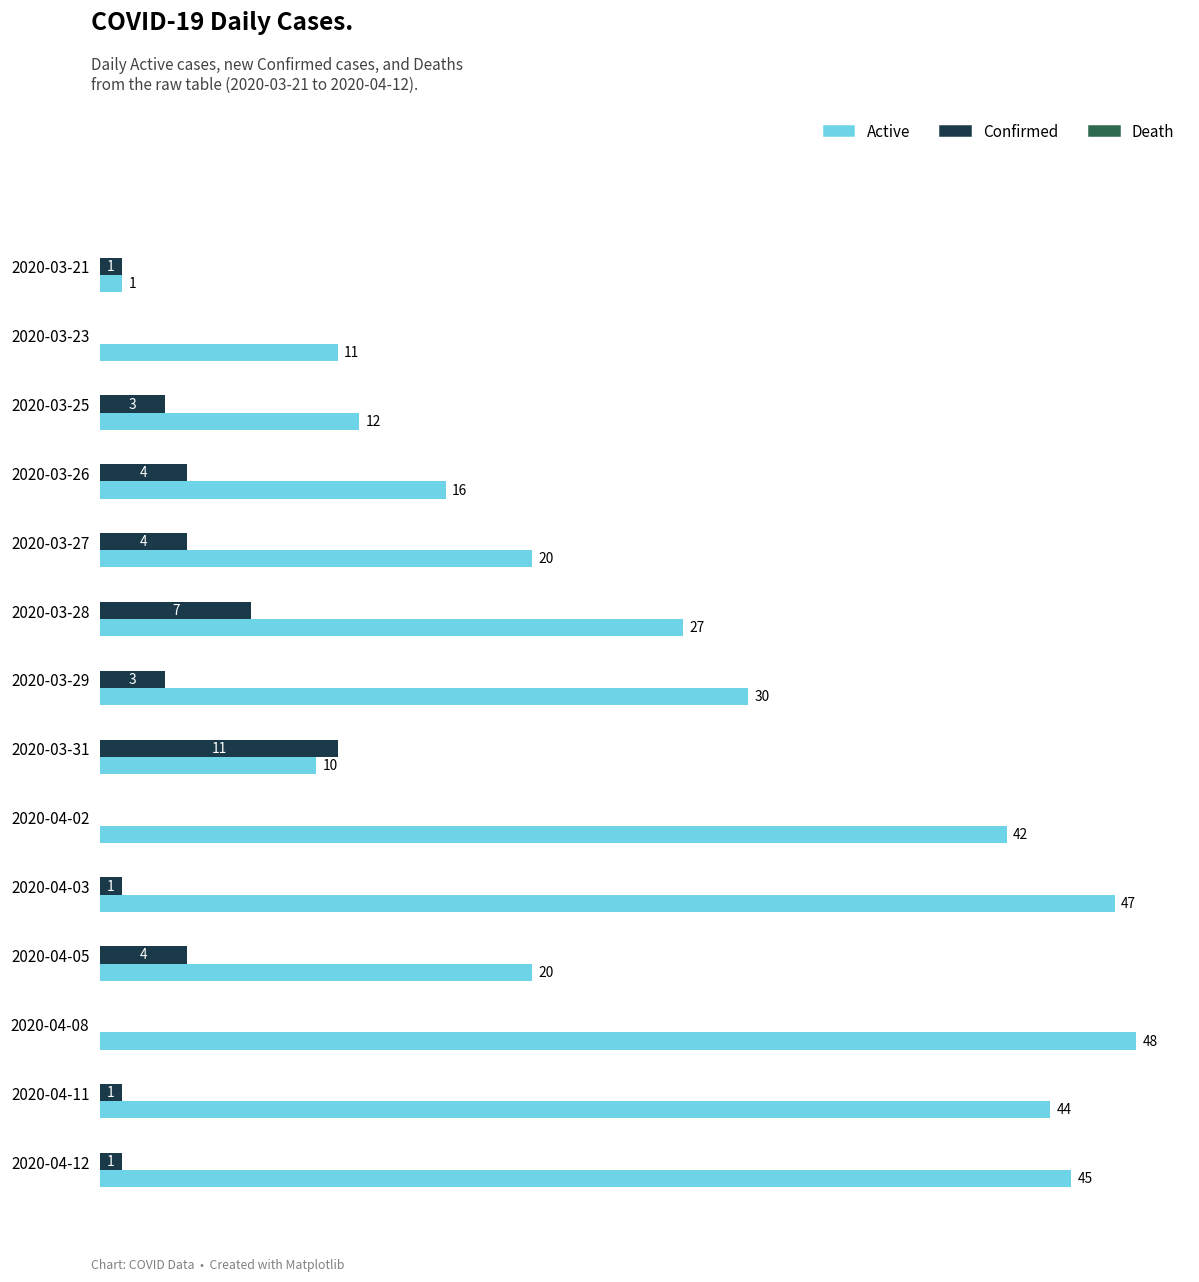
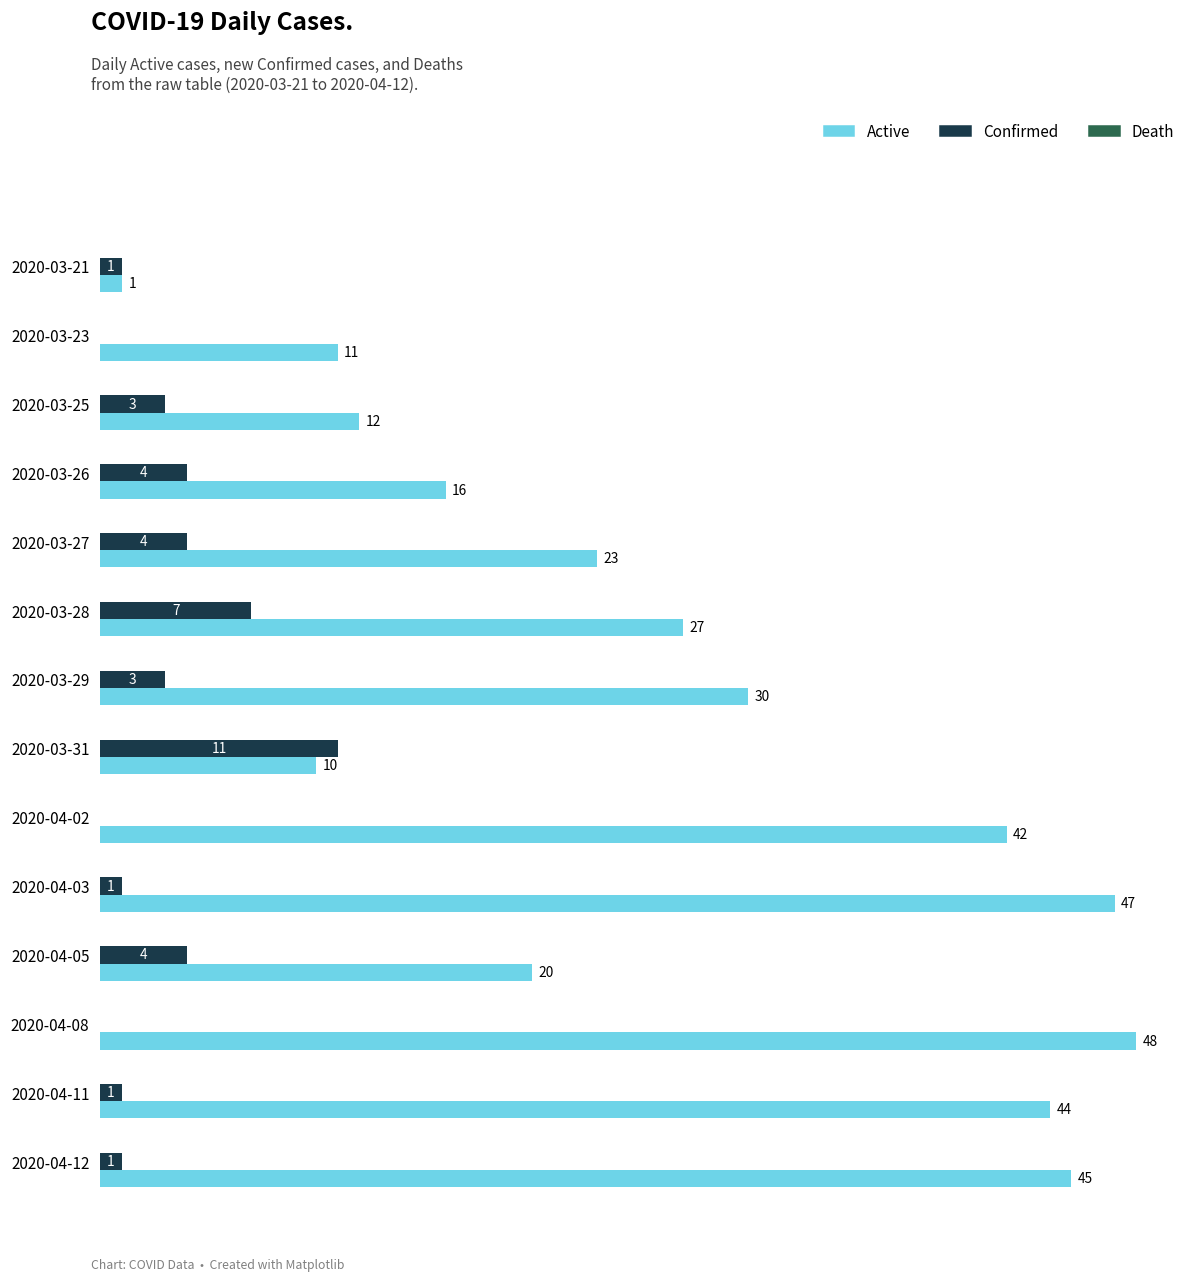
  {
    "Active": {
      "2020-03-21": 1,
      "2020-03-23": 11,
      "2020-03-25": 12,
      "2020-03-26": 16,
-     "2020-03-27": 20,
+     "2020-03-27": 23,
      "2020-03-28": 27,
      "2020-03-29": 30,
      "2020-03-31": 10,
      "2020-04-02": 42,
      "2020-04-03": 47,
      "2020-04-05": 20,
      "2020-04-08": 48,
      "2020-04-11": 44,
      "2020-04-12": 45
    }
  }
